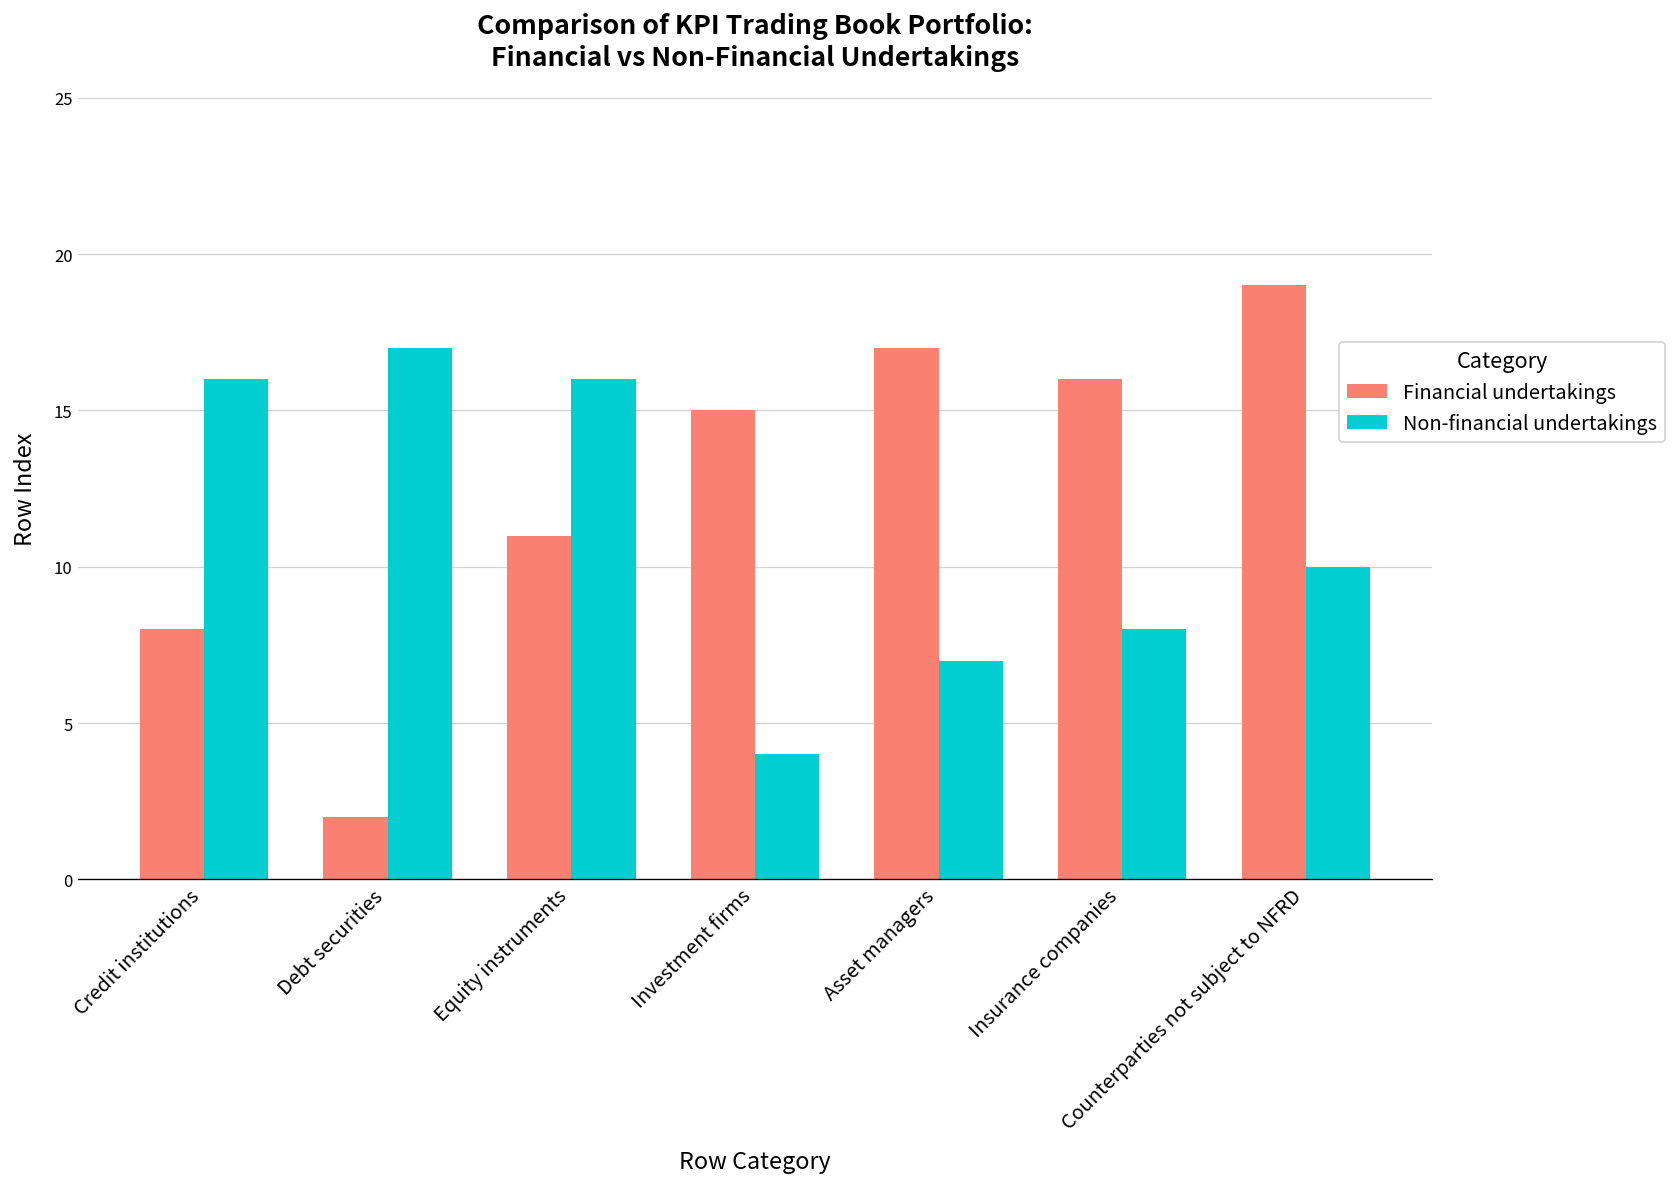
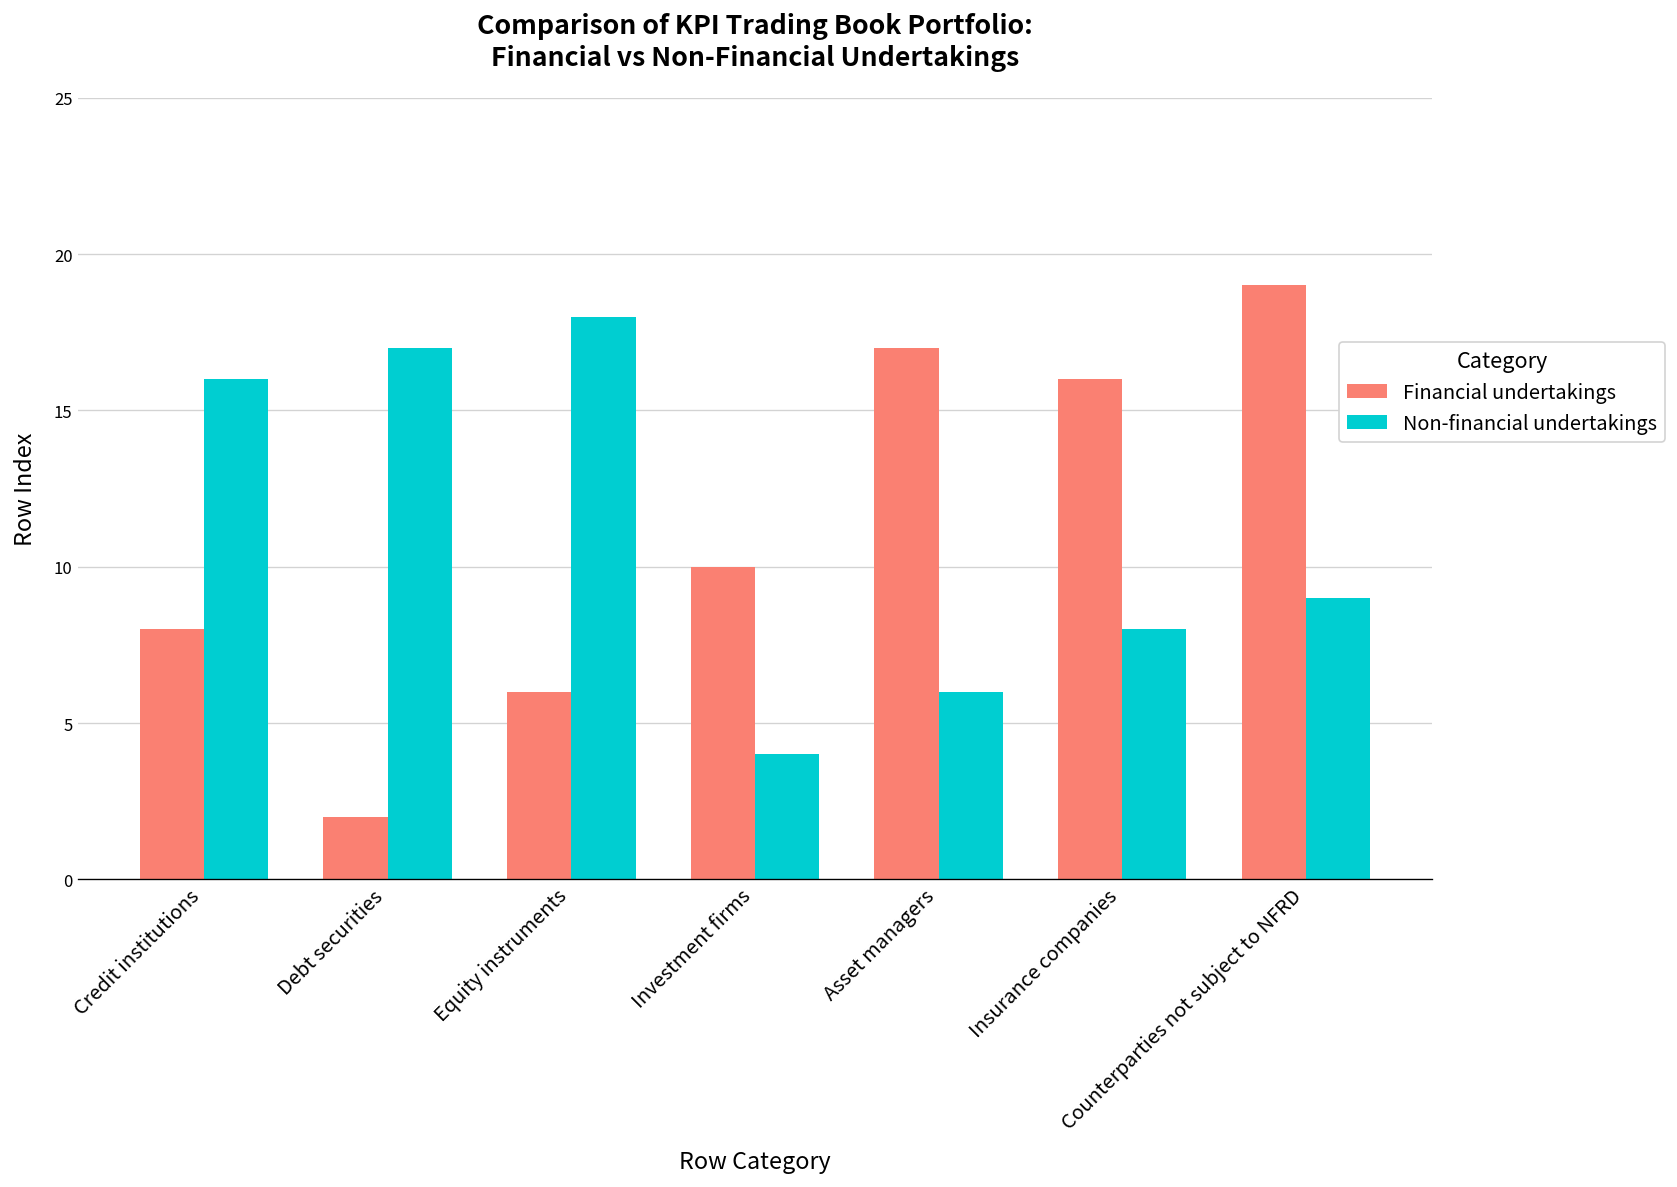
  {
    "Financial undertakings": {
      "Credit institutions": 8,
      "Debt securities": 2,
-     "Equity instruments": 11,
-     "Investment firms": 15,
+     "Equity instruments": 6,
+     "Investment firms": 10,
      "Asset managers": 17,
      "Insurance companies": 16,
      "Counterparties not subject to NFRD": 19
    },
    "Non-financial undertakings": {
      "Credit institutions": 16,
      "Debt securities": 17,
-     "Equity instruments": 16,
+     "Equity instruments": 18,
      "Investment firms": 4,
-     "Asset managers": 7,
+     "Asset managers": 6,
      "Insurance companies": 8,
-     "Counterparties not subject to NFRD": 10
+     "Counterparties not subject to NFRD": 9
    }
  }
